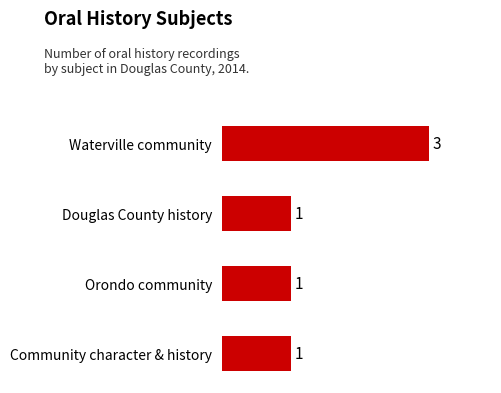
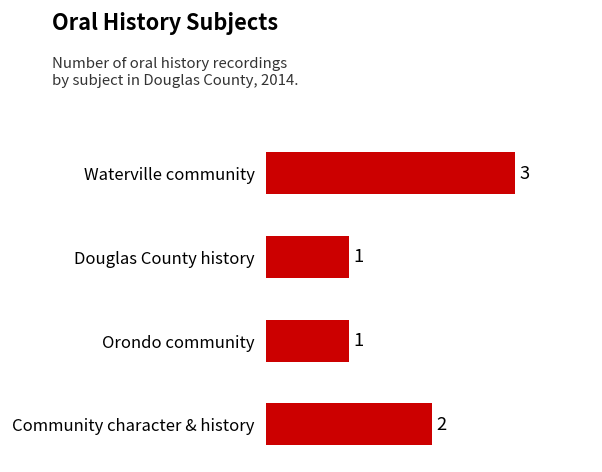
  {
    "Waterville community": 3,
    "Douglas County history": 1,
    "Orondo community": 1,
-   "Community character & history": 1
+   "Community character & history": 2
  }
